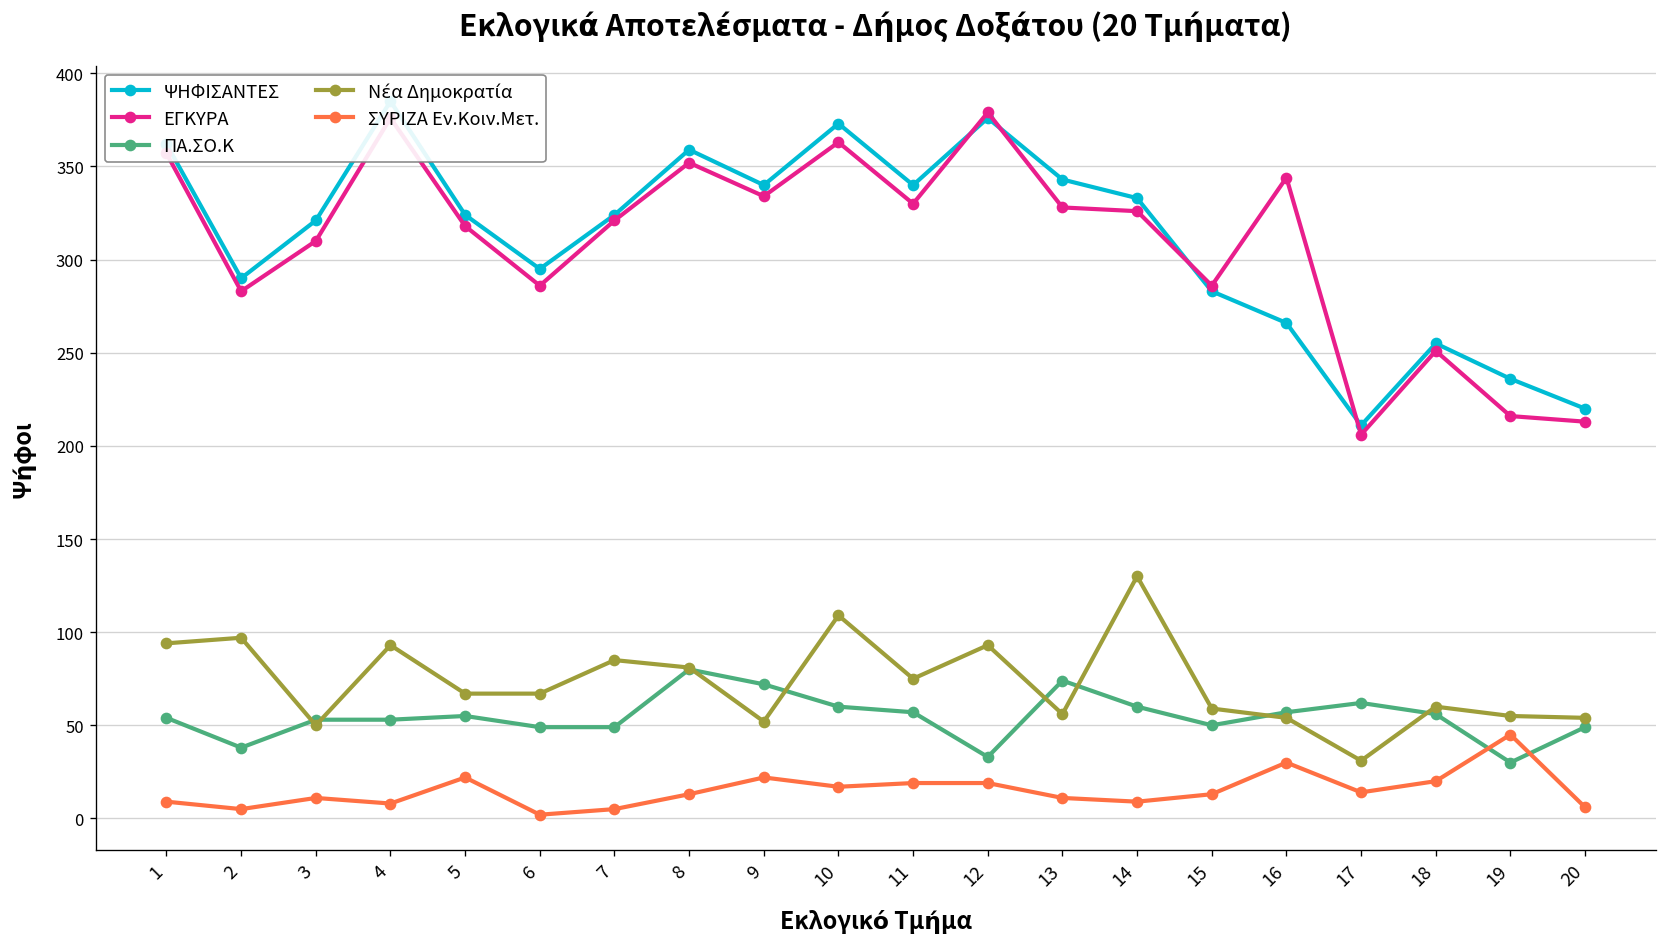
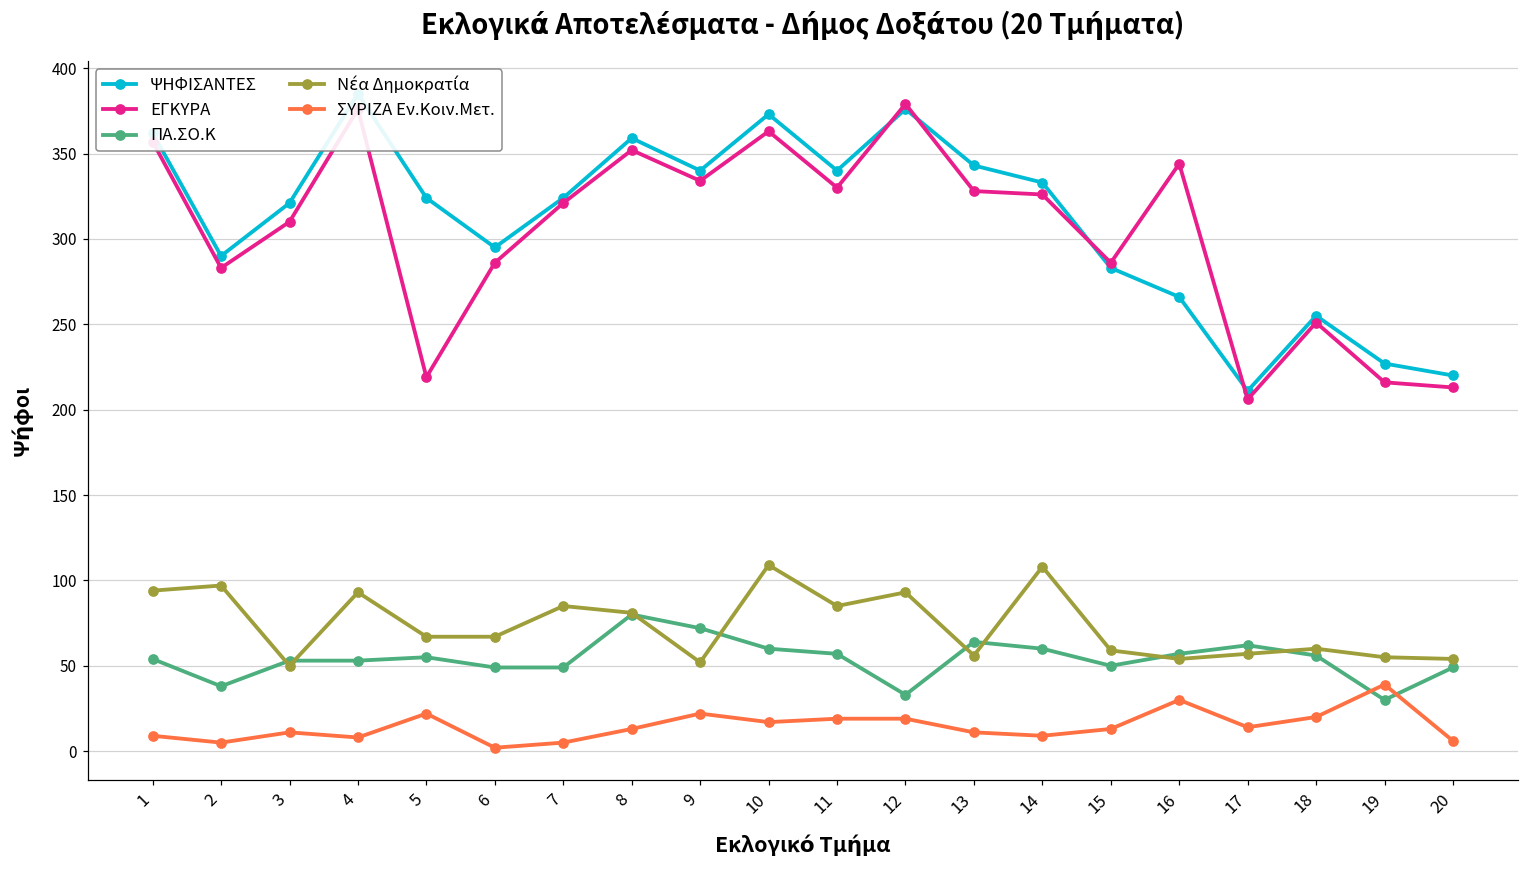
  {
    "ΨΗΦΙΣΑΝΤΕΣ": {
      "2": 290,
      "3": 321,
      "5": 324,
      "6": 295,
      "7": 324,
      "8": 359,
      "9": 340,
      "10": 373,
      "11": 340,
      "12": 376,
      "13": 343,
      "14": 333,
      "15": 283,
      "16": 266,
      "17": 211,
      "18": 255,
-     "19": 236,
+     "19": 227,
      "20": 220
    },
    "ΕΓΚΥΡΑ": {
      "2": 283,
      "3": 310,
-     "5": 318,
+     "5": 219,
      "6": 286,
      "7": 321,
      "8": 352,
      "9": 334,
      "10": 363,
      "11": 330,
      "12": 379,
      "13": 328,
      "14": 326,
      "15": 286,
      "16": 344,
      "17": 206,
      "18": 251,
      "19": 216,
      "20": 213
    },
    "ΠΑ.ΣΟ.Κ": {
      "1": 54,
      "2": 38,
      "3": 53,
      "4": 53,
      "5": 55,
      "6": 49,
      "7": 49,
      "9": 72,
      "10": 60,
      "11": 57,
      "12": 33,
-     "13": 74,
+     "13": 64,
      "14": 60,
      "15": 50,
      "16": 57,
      "17": 62,
      "18": 56,
      "19": 30,
      "20": 49
    },
    "Νέα Δημοκρατία": {
      "1": 94,
      "2": 97,
      "3": 50,
      "4": 93,
      "5": 67,
      "6": 67,
      "7": 85,
      "9": 52,
      "10": 109,
-     "11": 75,
+     "11": 85,
      "12": 93,
      "13": 56,
-     "14": 130,
+     "14": 108,
      "15": 59,
      "16": 54,
-     "17": 31,
+     "17": 57,
      "18": 60,
      "19": 55,
      "20": 54
    },
    "ΣΥΡΙΖΑ Εν.Κοιν.Μετ.": {
      "1": 9,
      "2": 5,
      "3": 11,
      "4": 8,
      "5": 22,
      "6": 2,
      "7": 5,
      "8": 13,
      "9": 22,
      "10": 17,
      "11": 19,
      "12": 19,
      "13": 11,
      "14": 9,
      "15": 13,
      "16": 30,
      "17": 14,
      "18": 20,
-     "19": 45,
+     "19": 39,
      "20": 6
    }
  }
